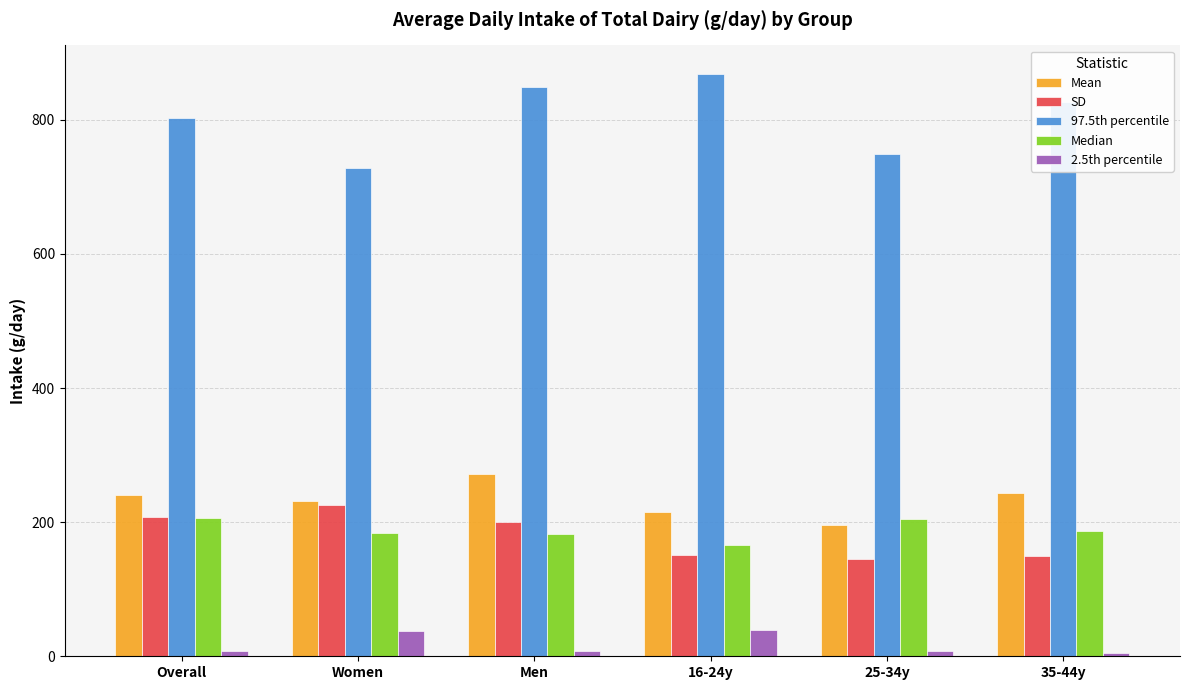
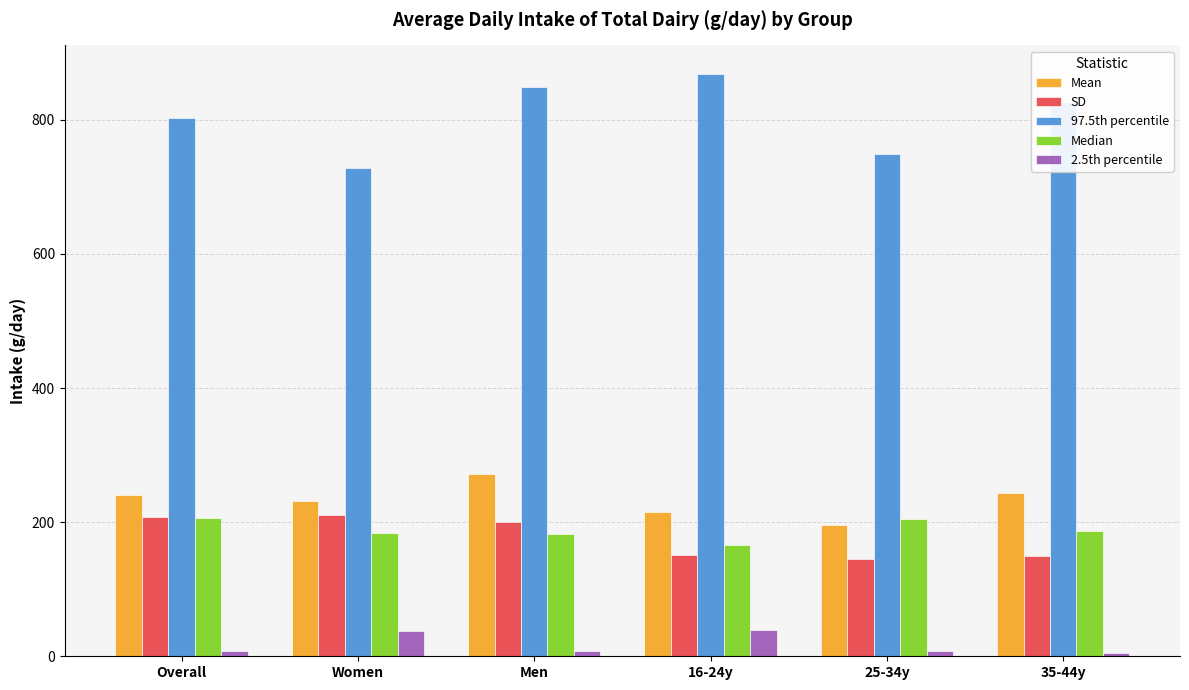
  {
    "Mean": {
      "Overall": 240,
      "Women": 230,
      "Men": 270,
      "16-24y": 220,
      "25-34y": 200,
      "35-44y": 240
    },
    "SD": {
      "Overall": 210,
-     "Women": 230,
+     "Women": 210,
      "Men": 200,
      "16-24y": 150,
      "25-34y": 150,
      "35-44y": 150
    },
    "97.5th percentile": {
      "Overall": 800,
      "Women": 730,
      "Men": 850,
      "16-24y": 870,
      "25-34y": 750
    },
    "Median": {
      "Overall": 210,
      "Women": 180,
      "Men": 180,
      "16-24y": 170,
      "25-34y": 200,
      "35-44y": 190
    },
    "2.5th percentile": {
      "Overall": 10,
      "Women": 40,
      "Men": 10,
      "16-24y": 40,
      "25-34y": 10,
      "35-44y": 0
    }
  }
